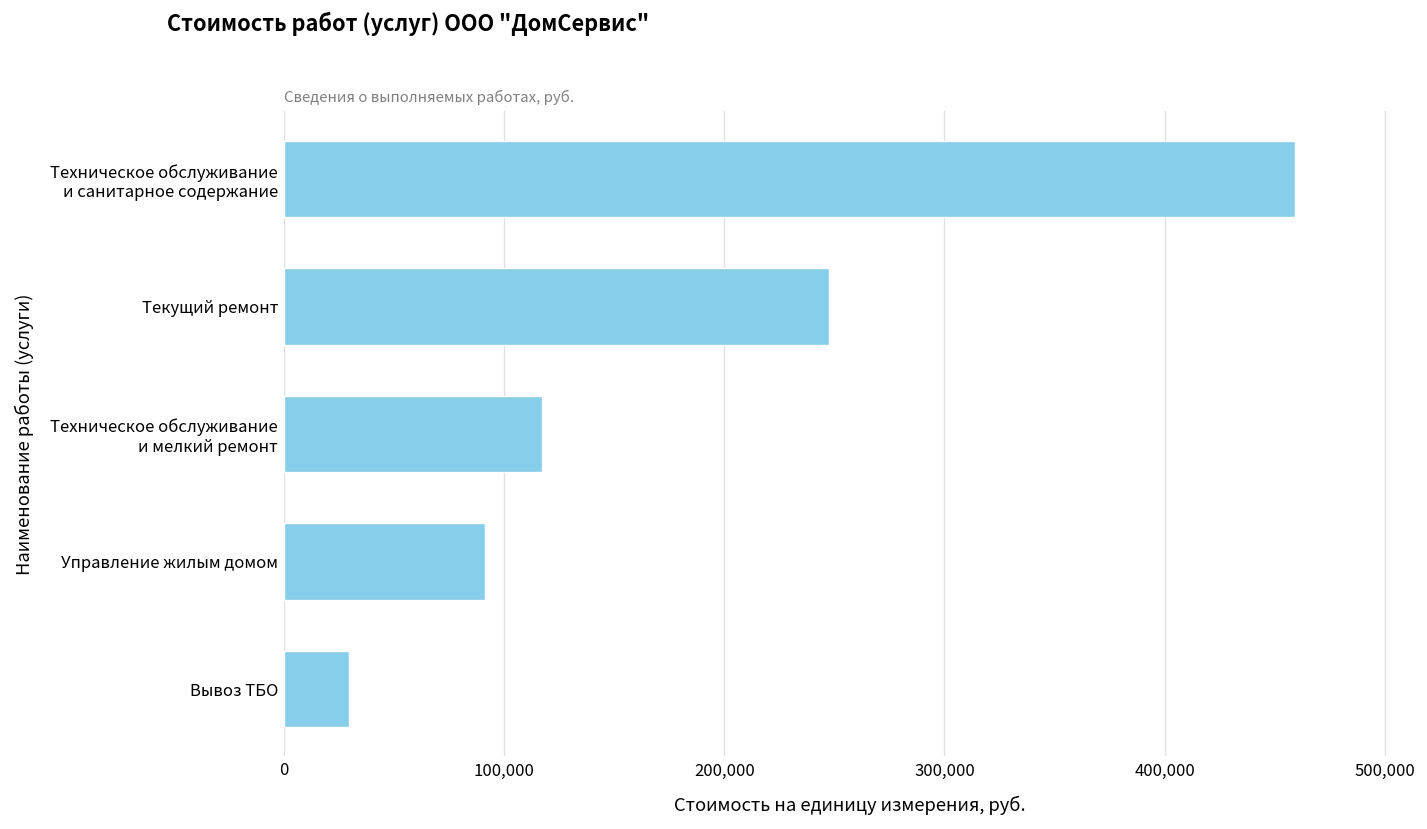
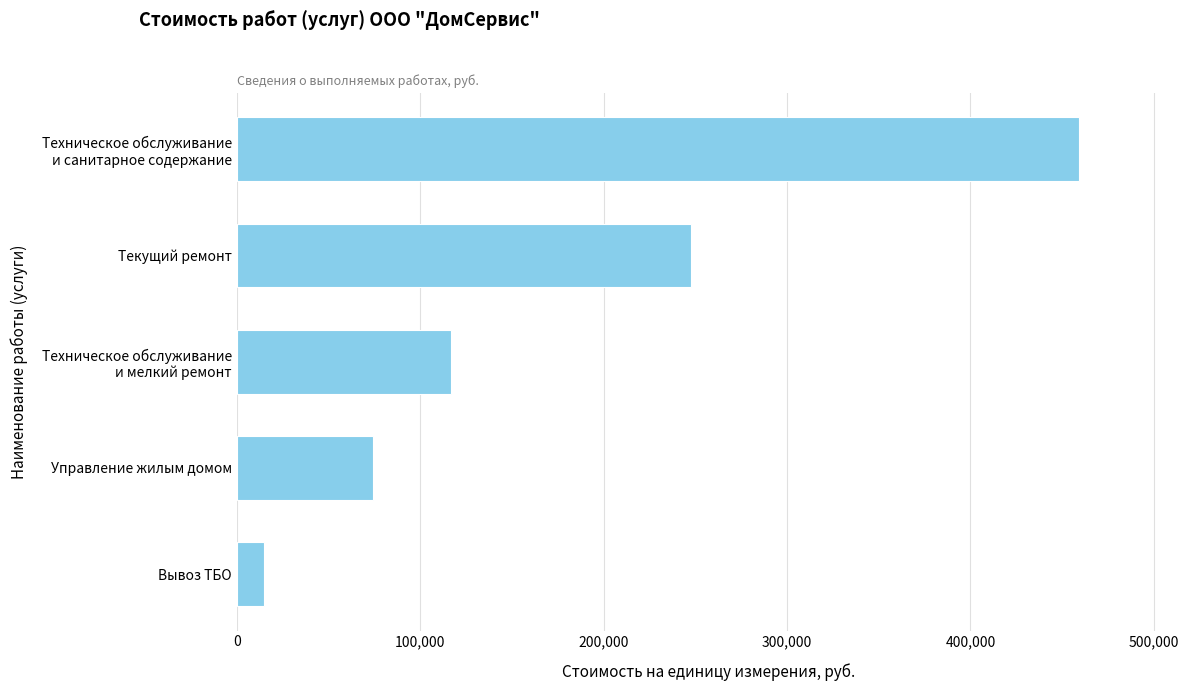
  {
    "Техническое обслуживание и санитарное содержание": "459,000",
    "Текущий ремонт": "248,000",
    "Техническое обслуживание и мелкий ремонт": "117,000",
-   "Управление жилым домом": "91,000",
-   "Вывоз ТБО": "29,000"
+   "Управление жилым домом": "74,000",
+   "Вывоз ТБО": "15,000"
  }
